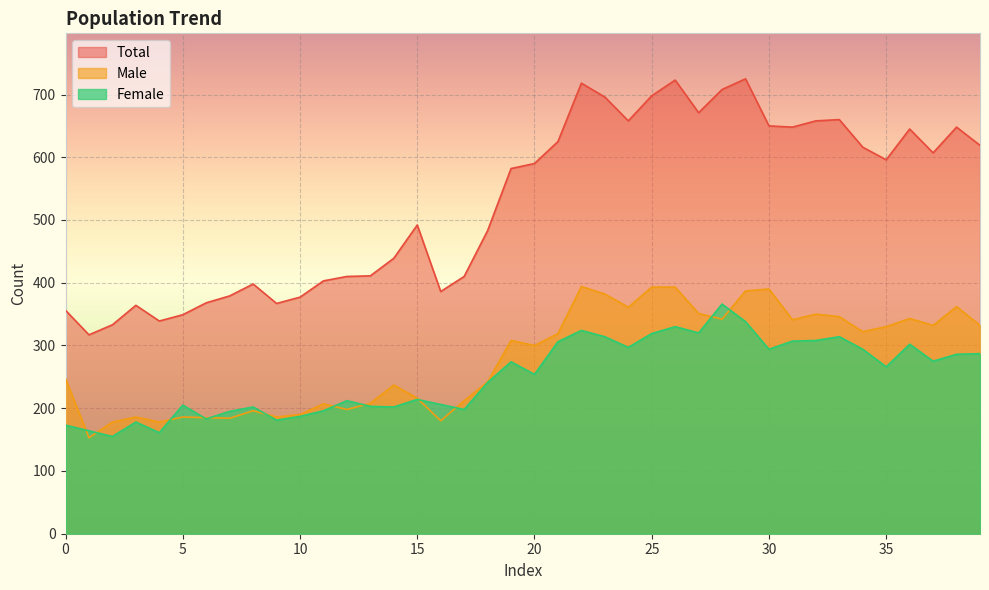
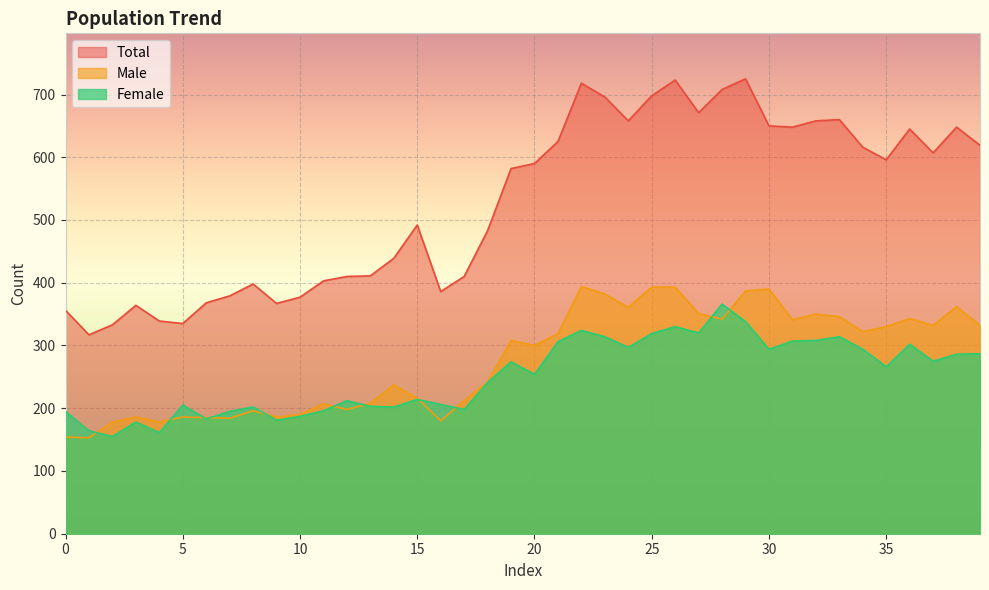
  {
    "Total": {
      "0": 360,
-     "5": 350,
+     "5": 340,
      "10": 380,
      "15": 490,
      "20": 590,
      "25": 700,
      "30": 650,
      "35": 600
    },
    "Male": {
-     "0": 250,
+     "0": 150,
      "5": 190,
      "20": 300,
      "25": 390,
      "30": 390,
      "35": 330
    },
    "Female": {
-     "0": 170,
+     "0": 200,
      "5": 210,
      "20": 250,
      "25": 320,
      "30": 290,
      "35": 270
    }
  }
